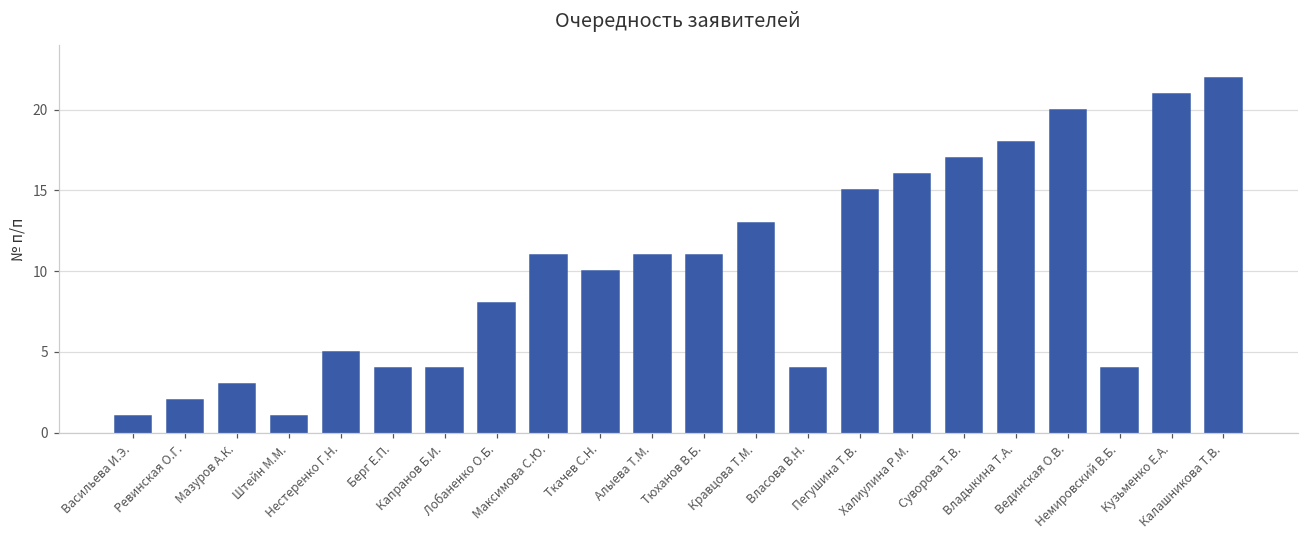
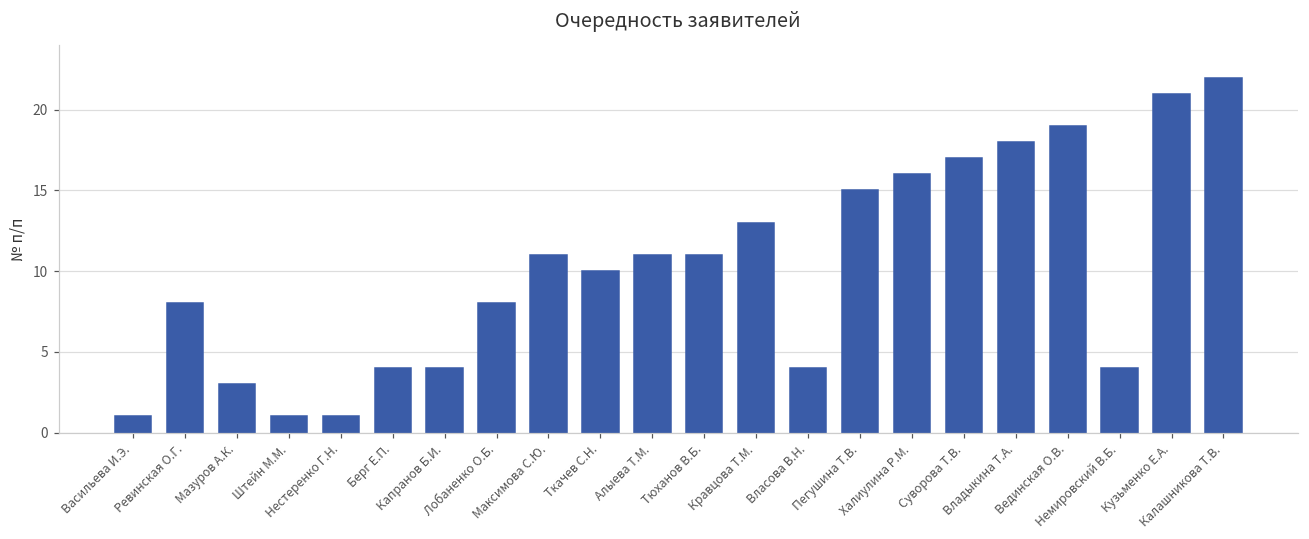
  {
    "Васильева И.Э.": 1,
-   "Ревинская О.Г.": 2,
+   "Ревинская О.Г.": 8,
    "Мазуров А.К.": 3,
    "Штейн М.М.": 1,
-   "Нестеренко Г.Н.": 5,
+   "Нестеренко Г.Н.": 1,
    "Берг Е.П.": 4,
    "Капранов Б.И.": 4,
    "Лобаненко О.Б.": 8,
    "Максимова С.Ю.": 11,
    "Ткачев С.Н.": 10,
    "Алыева Т.М.": 11,
    "Тюханов В.Б.": 11,
    "Кравцова Т.М.": 13,
    "Власова В.Н.": 4,
    "Пегушина Т.В.": 15,
    "Халиулина Р.М.": 16,
    "Суворова Т.В.": 17,
    "Владыкина Т.А.": 18,
-   "Вединская О.В.": 20,
+   "Вединская О.В.": 19,
    "Немировский В.Б.": 4,
    "Кузьменко Е.А.": 21,
    "Калашникова Т.В.": 22
  }
